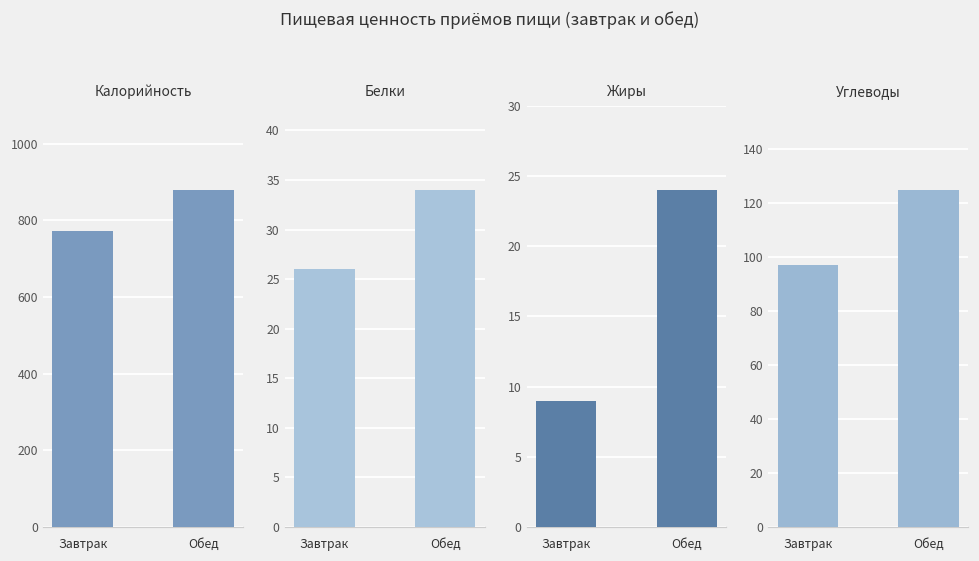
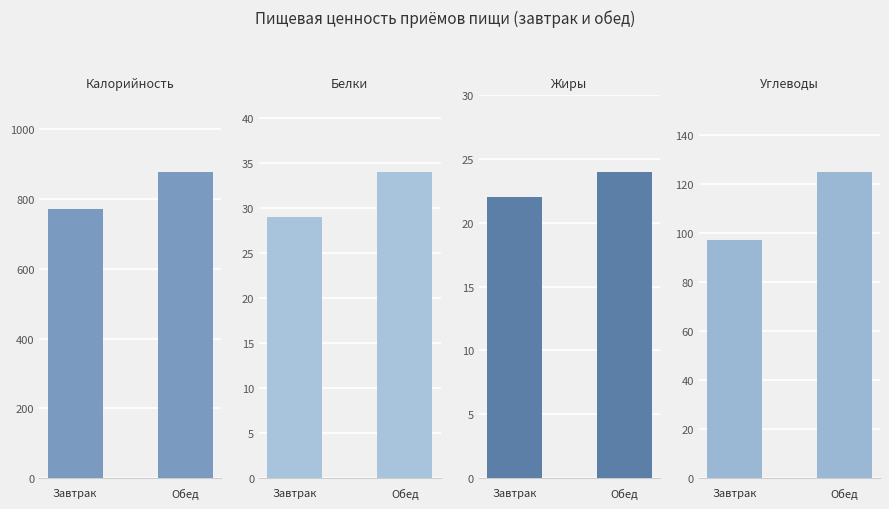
  {
    "Калорийность": {
      "Завтрак": 770,
      "Обед": 880
    },
    "Белки": {
-     "Завтрак": 26,
+     "Завтрак": 29,
      "Обед": 34
    },
    "Жиры": {
-     "Завтрак": 9,
+     "Завтрак": 22,
      "Обед": 24
    },
    "Углеводы": {
      "Завтрак": 97,
      "Обед": 125
    }
  }
